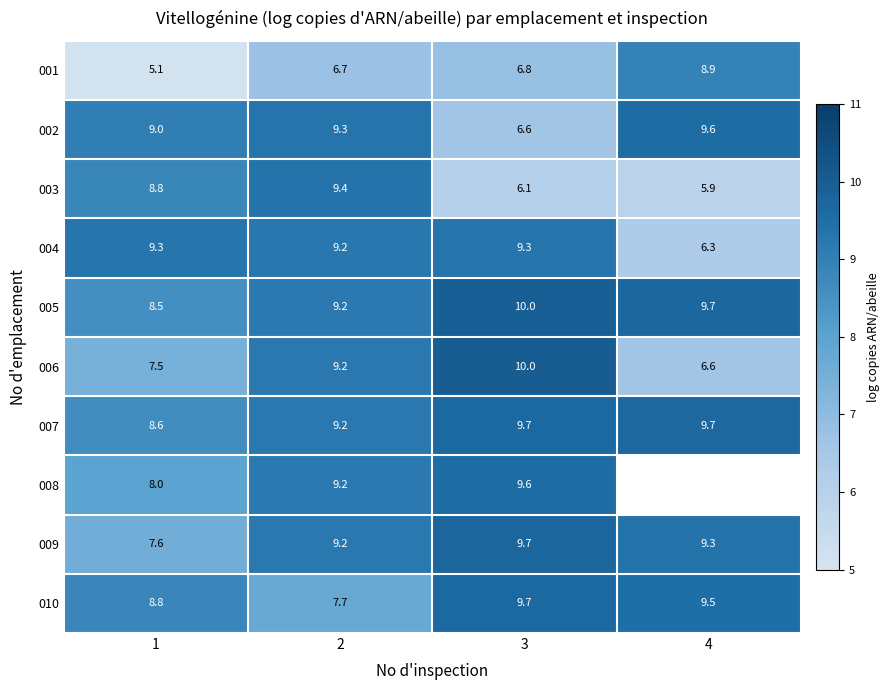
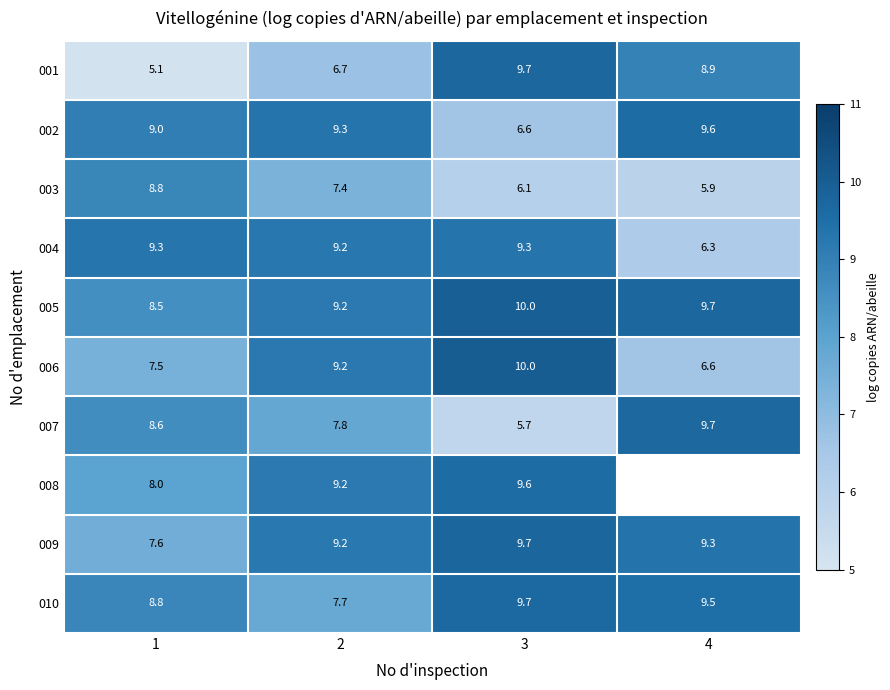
  {
    "001": {
      "1": 5.1,
      "2": 6.7,
-     "3": 6.8,
+     "3": 9.7,
      "4": 8.9
    },
    "002": {
      "1": 9.0,
      "2": 9.3,
      "3": 6.6,
      "4": 9.6
    },
    "003": {
      "1": 8.8,
-     "2": 9.4,
+     "2": 7.4,
      "3": 6.1,
      "4": 5.9
    },
    "004": {
      "1": 9.3,
      "2": 9.2,
      "3": 9.3,
      "4": 6.3
    },
    "005": {
      "1": 8.5,
      "2": 9.2,
      "3": 10.0,
      "4": 9.7
    },
    "006": {
      "1": 7.5,
      "2": 9.2,
      "3": 10.0,
      "4": 6.6
    },
    "007": {
      "1": 8.6,
-     "2": 9.2,
-     "3": 9.7,
+     "2": 7.8,
+     "3": 5.7,
      "4": 9.7
    },
    "008": {
      "1": 8.0,
      "2": 9.2,
      "3": 9.6
    },
    "009": {
      "1": 7.6,
      "2": 9.2,
      "3": 9.7,
      "4": 9.3
    },
    "010": {
      "1": 8.8,
      "2": 7.7,
      "3": 9.7,
      "4": 9.5
    }
  }
